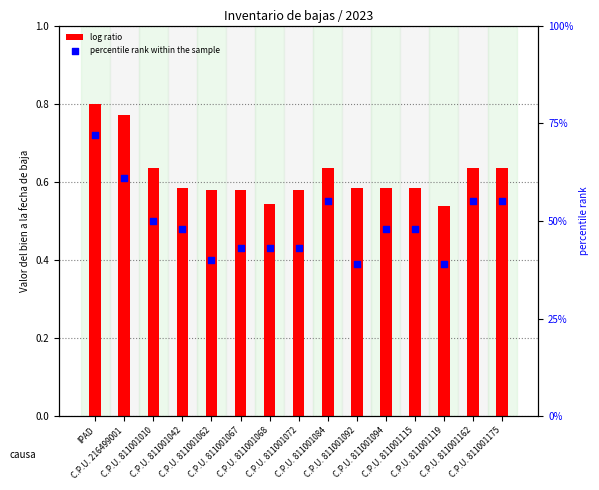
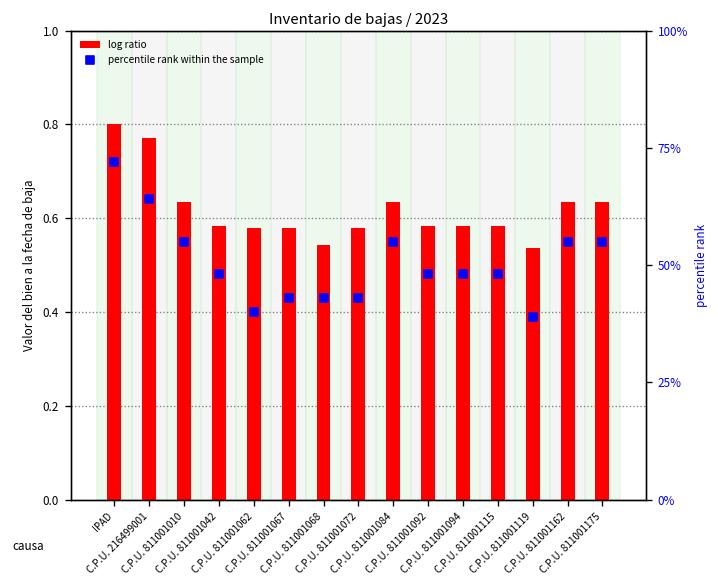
  {
    "log ratio": {
      "IPAD": "0.80",
      "C.P.U. 216499001": "0.77",
      "C.P.U. 811001010": "0.64",
      "C.P.U. 811001042": "0.58",
      "C.P.U. 811001062": "0.58",
      "C.P.U. 811001067": "0.58",
      "C.P.U. 811001068": "0.54",
      "C.P.U. 811001072": "0.58",
      "C.P.U. 811001084": "0.64",
      "C.P.U. 811001092": "0.58",
      "C.P.U. 811001094": "0.58",
      "C.P.U. 811001115": "0.58",
      "C.P.U. 811001119": "0.54",
      "C.P.U. 811001162": "0.64",
      "C.P.U. 811001175": "0.64"
    },
    "percentile rank within the sample": {
-     "C.P.U. 216499001": "61%",
-     "C.P.U. 811001010": "50%",
-     "C.P.U. 811001092": "39%"
+     "C.P.U. 216499001": "64%",
+     "C.P.U. 811001010": "55%",
+     "C.P.U. 811001092": "48%"
    }
  }
